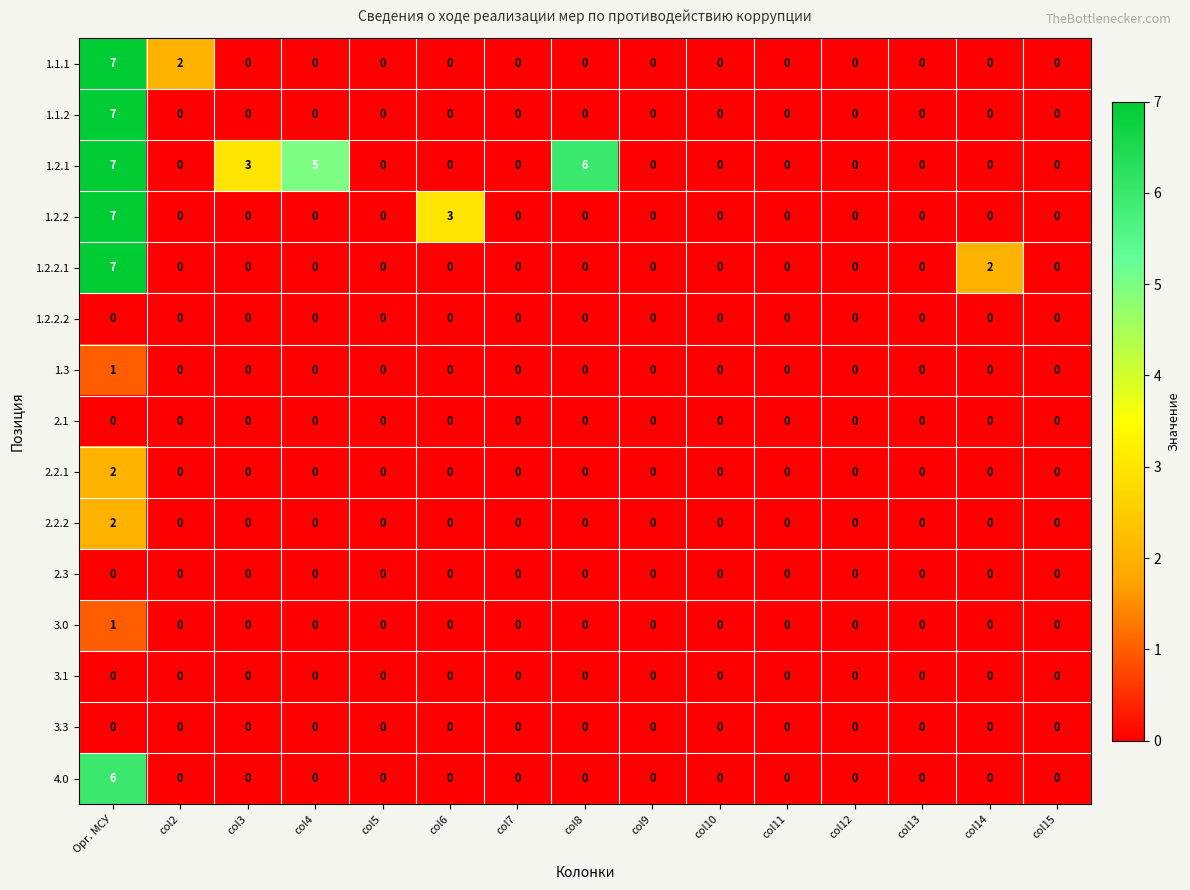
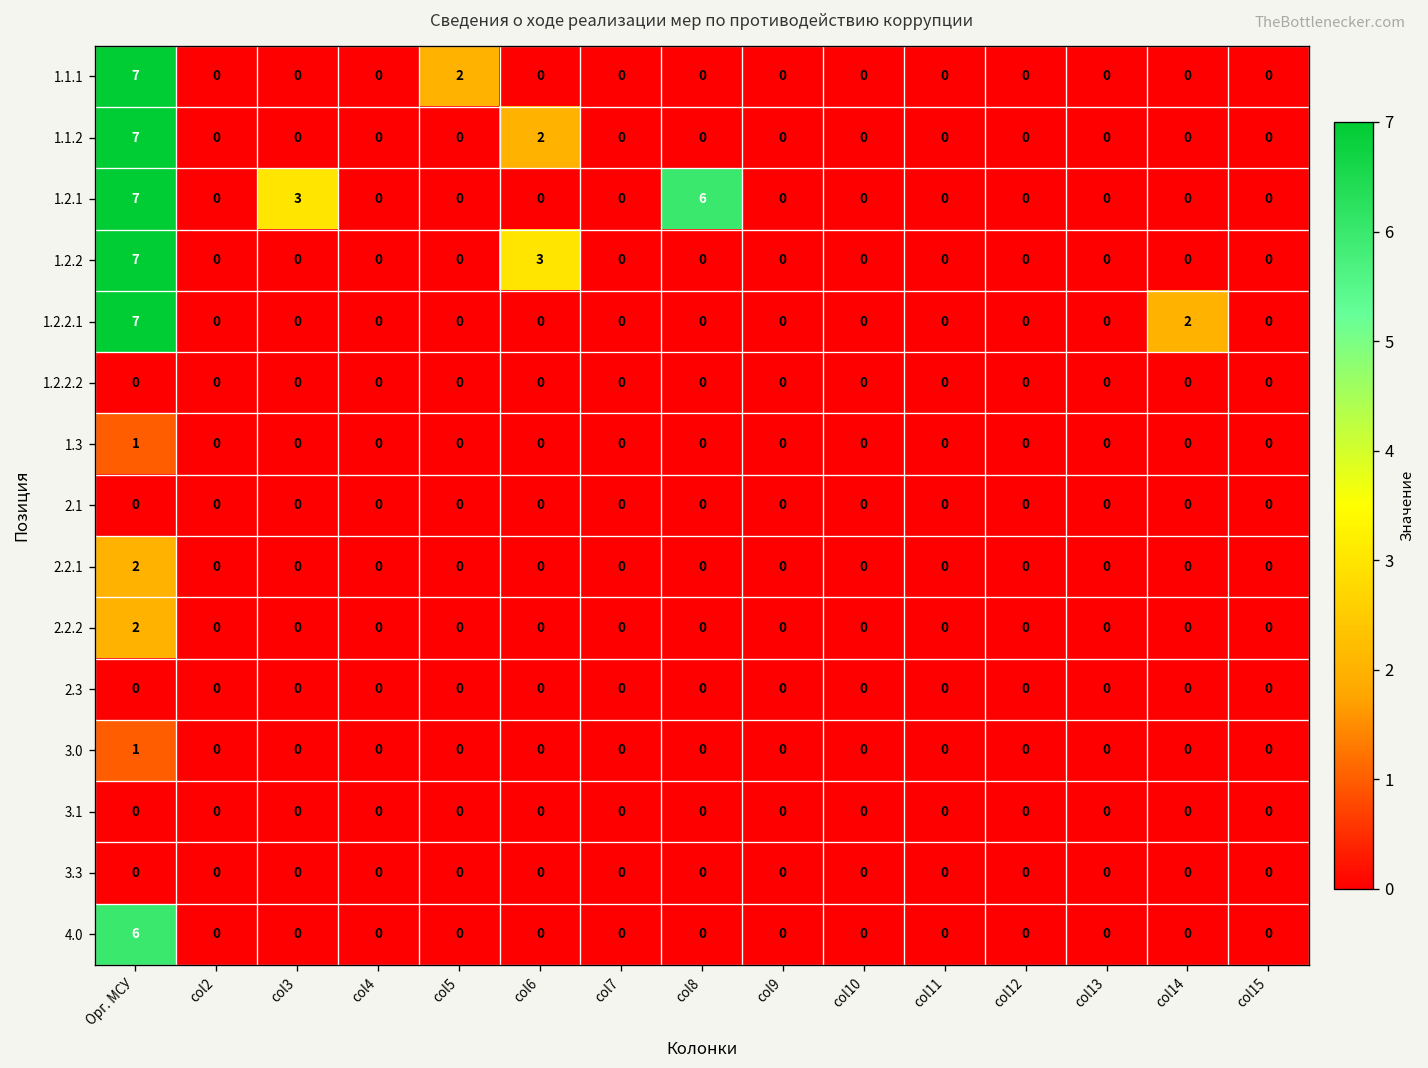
  {
    "1.1.1": {
      "Орг. МСУ": 7,
-     "col2": 2,
+     "col2": 0,
      "col3": 0,
      "col4": 0,
-     "col5": 0,
+     "col5": 2,
      "col6": 0,
      "col7": 0,
      "col8": 0,
      "col9": 0,
      "col10": 0,
      "col11": 0,
      "col12": 0,
      "col13": 0,
      "col14": 0,
      "col15": 0
    },
    "1.1.2": {
      "Орг. МСУ": 7,
      "col2": 0,
      "col3": 0,
      "col4": 0,
      "col5": 0,
-     "col6": 0,
+     "col6": 2,
      "col7": 0,
      "col8": 0,
      "col9": 0,
      "col10": 0,
      "col11": 0,
      "col12": 0,
      "col13": 0,
      "col14": 0,
      "col15": 0
    },
    "1.2.1": {
      "Орг. МСУ": 7,
      "col2": 0,
      "col3": 3,
-     "col4": 5,
+     "col4": 0,
      "col5": 0,
      "col6": 0,
      "col7": 0,
      "col8": 6,
      "col9": 0,
      "col10": 0,
      "col11": 0,
      "col12": 0,
      "col13": 0,
      "col14": 0,
      "col15": 0
    }
  }
